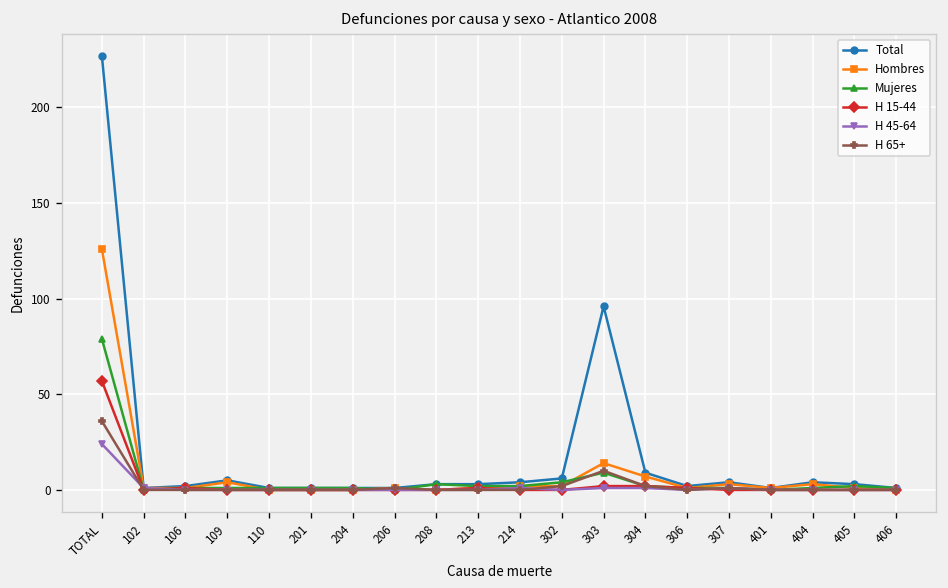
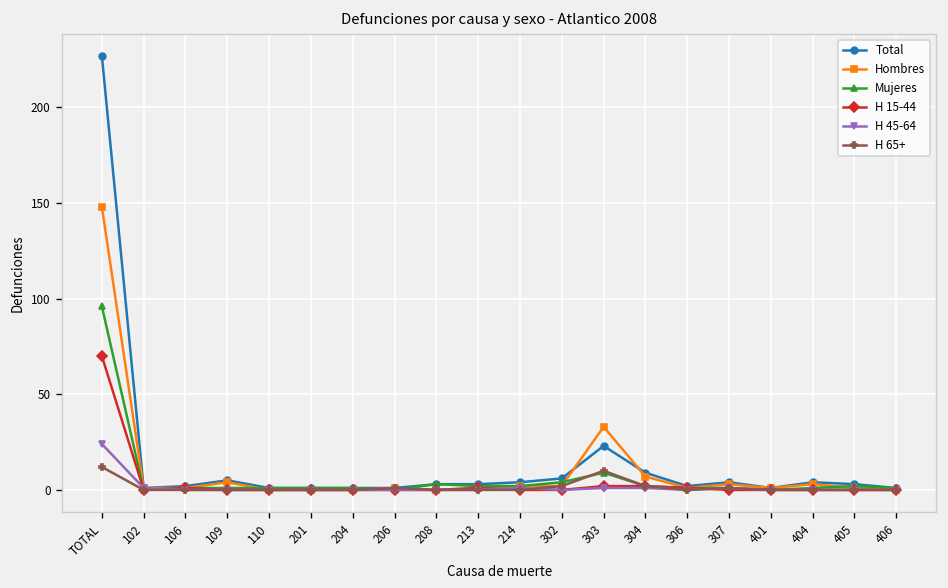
  {
    "Total": {
      "TOTAL": 227,
      "214": 4,
      "302": 6,
-     "303": 96,
+     "303": 23,
      "304": 9
    },
    "Hombres": {
-     "TOTAL": 126,
-     "303": 14,
+     "TOTAL": 148,
+     "303": 33,
      "304": 7
    },
    "Mujeres": {
-     "TOTAL": 79,
+     "TOTAL": 96,
      "302": 4
    },
    "H 15-44": {
-     "TOTAL": 57
+     "TOTAL": 70
    },
    "H 45-64": {
      "TOTAL": 24
    },
    "H 65+": {
-     "TOTAL": 36
+     "TOTAL": 12
    }
  }
